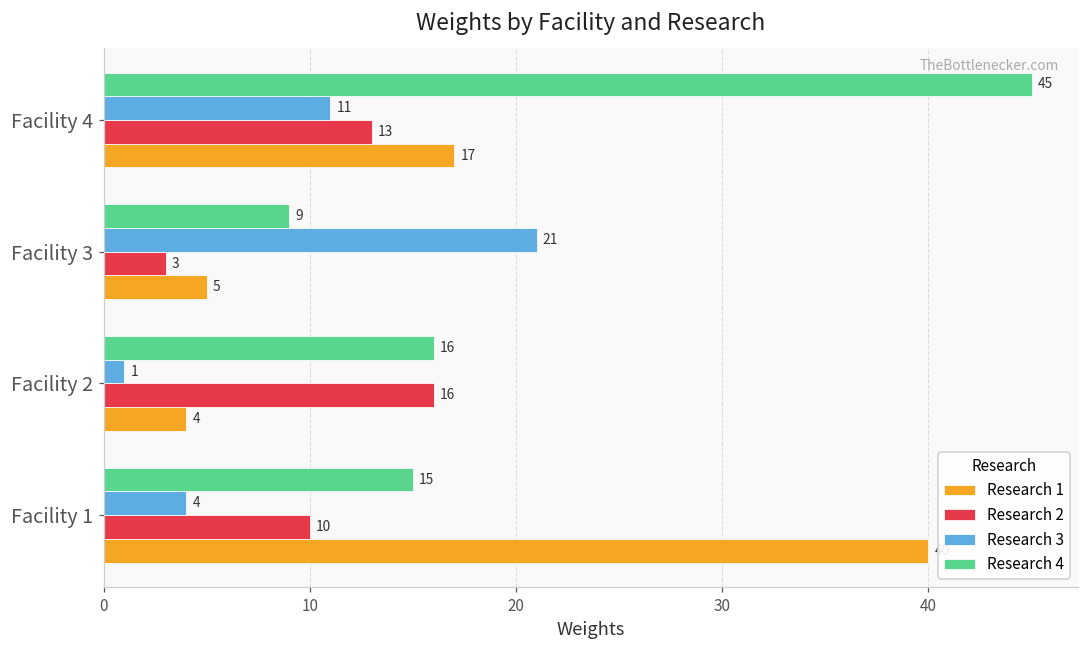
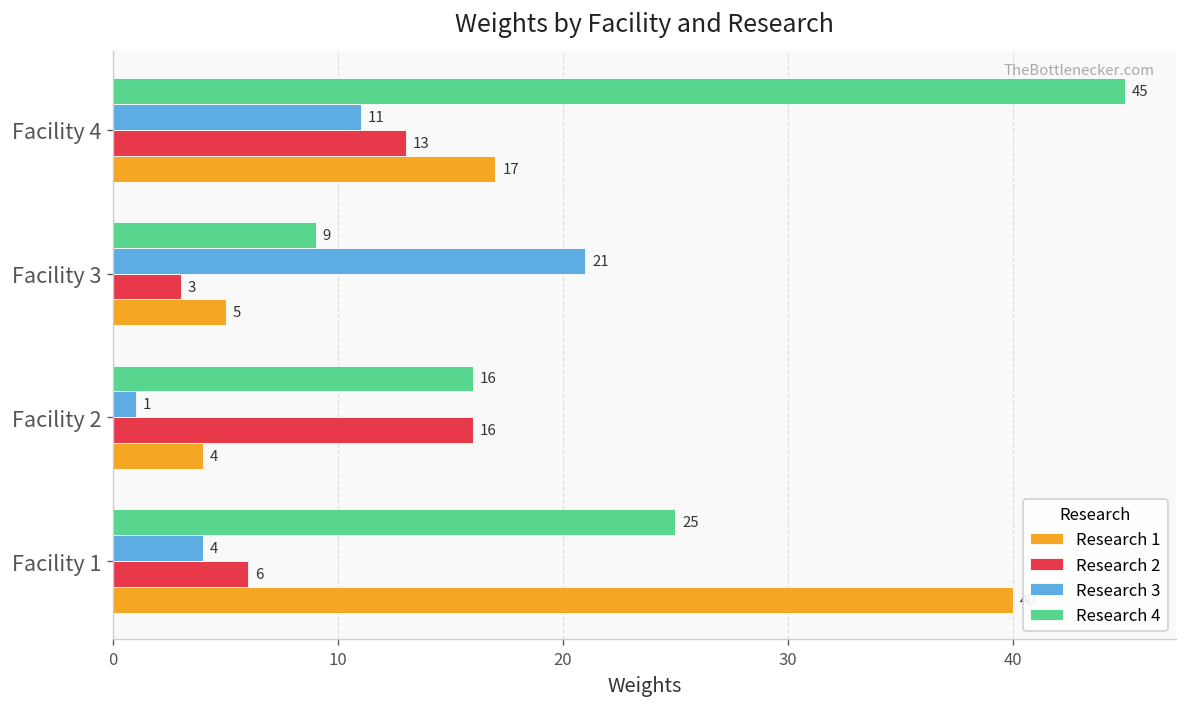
  {
    "Research 1": {
      "Facility 4": 17,
      "Facility 3": 5,
      "Facility 2": 4
    },
    "Research 2": {
      "Facility 4": 13,
      "Facility 3": 3,
      "Facility 2": 16,
-     "Facility 1": 10
+     "Facility 1": 6
    },
    "Research 3": {
      "Facility 4": 11,
      "Facility 3": 21,
      "Facility 2": 1,
      "Facility 1": 4
    },
    "Research 4": {
      "Facility 4": 45,
      "Facility 3": 9,
      "Facility 2": 16,
-     "Facility 1": 15
+     "Facility 1": 25
    }
  }
